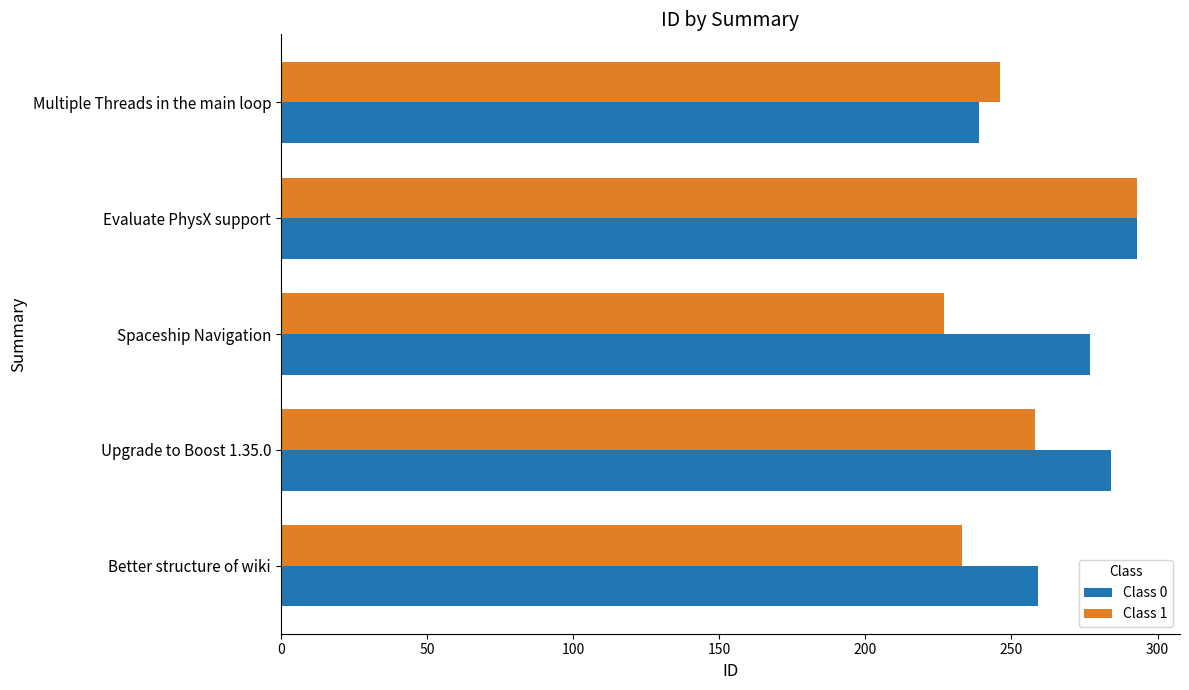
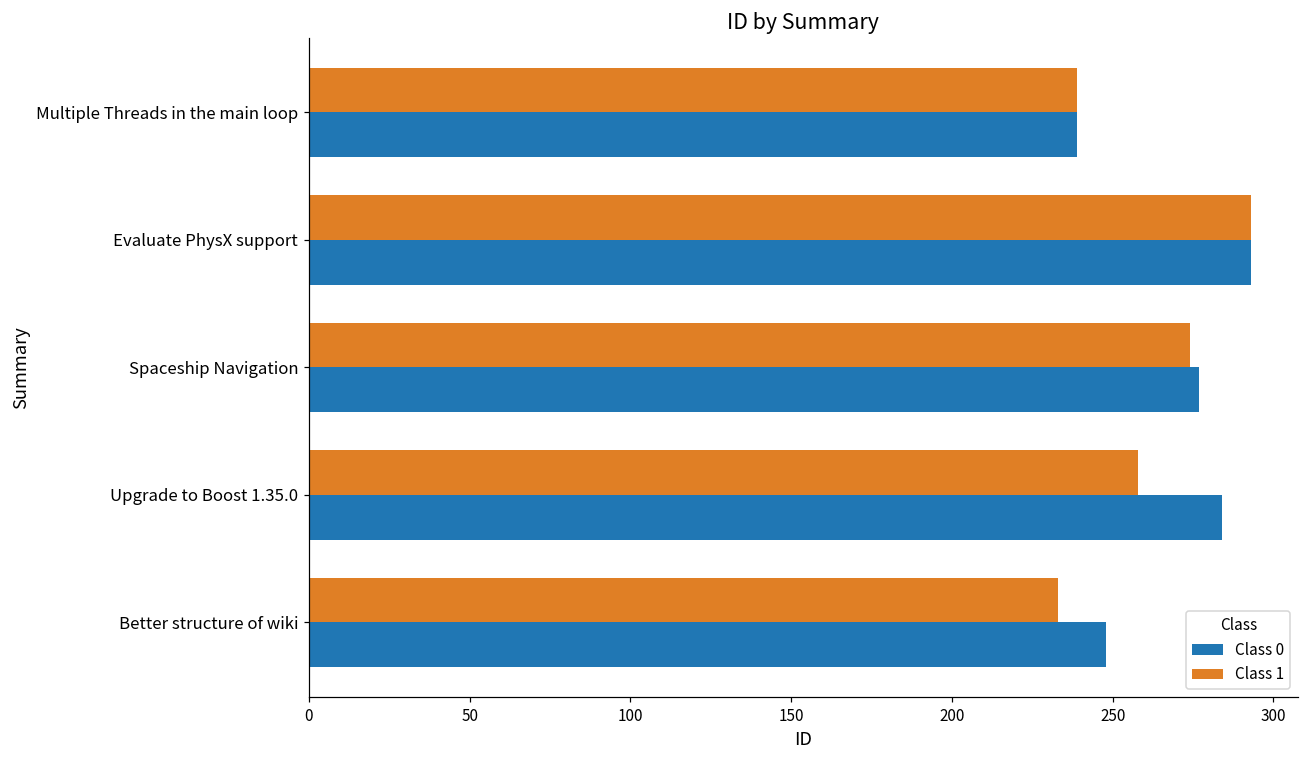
  {
    "Class 0": {
      "Multiple Threads in the main loop": 239,
      "Evaluate PhysX support": 293,
      "Spaceship Navigation": 277,
      "Upgrade to Boost 1.35.0": 284,
-     "Better structure of wiki": 259
+     "Better structure of wiki": 248
    },
    "Class 1": {
-     "Multiple Threads in the main loop": 246,
+     "Multiple Threads in the main loop": 239,
      "Evaluate PhysX support": 293,
-     "Spaceship Navigation": 227,
+     "Spaceship Navigation": 274,
      "Upgrade to Boost 1.35.0": 258,
      "Better structure of wiki": 233
    }
  }
